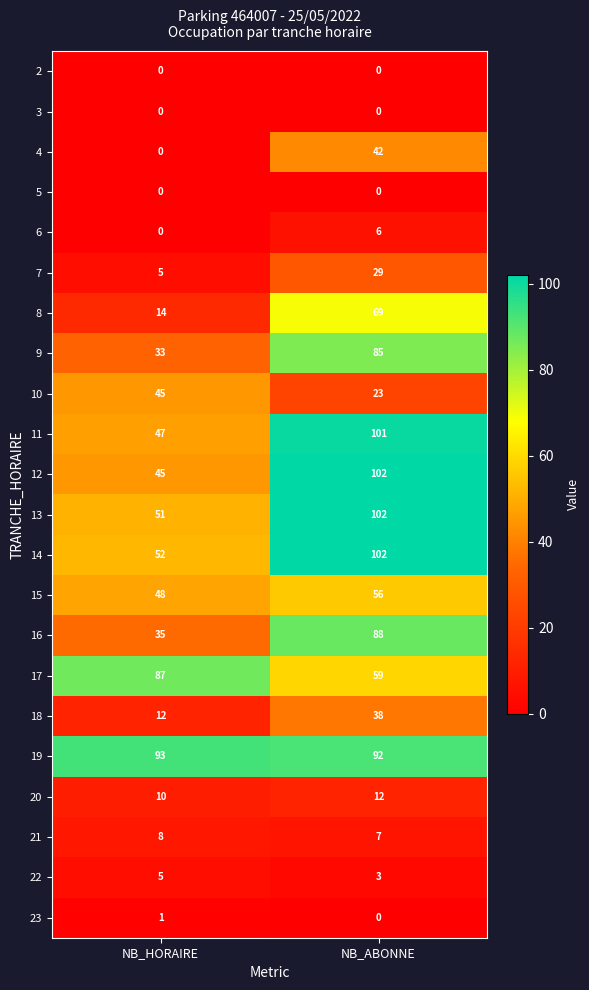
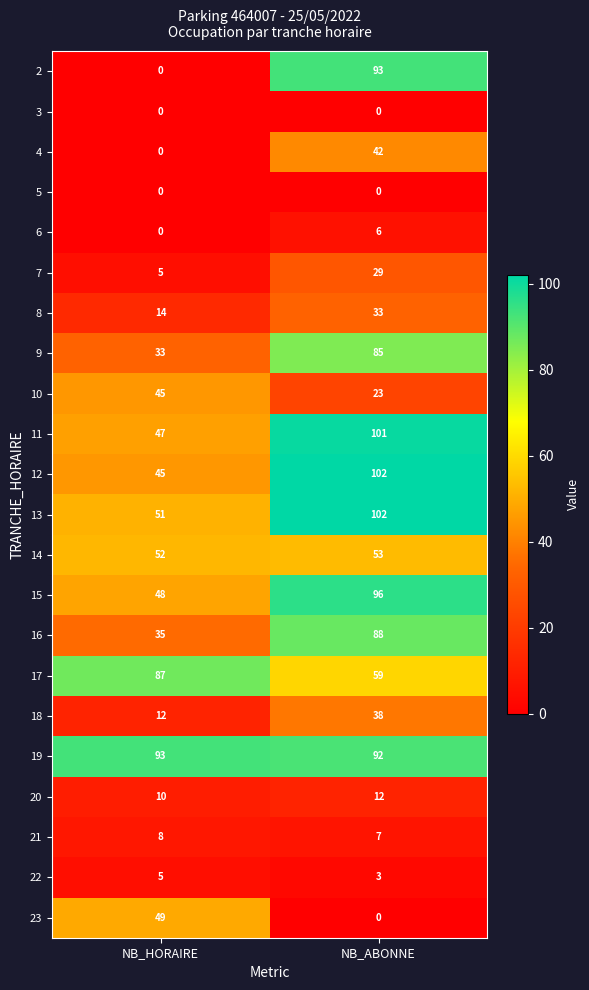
  {
    "2": {
      "NB_HORAIRE": 0,
-     "NB_ABONNE": 0
+     "NB_ABONNE": 93
    },
    "3": {
      "NB_HORAIRE": 0,
      "NB_ABONNE": 0
    },
    "4": {
      "NB_HORAIRE": 0,
      "NB_ABONNE": 42
    },
    "5": {
      "NB_HORAIRE": 0,
      "NB_ABONNE": 0
    },
    "6": {
      "NB_HORAIRE": 0,
      "NB_ABONNE": 6
    },
    "7": {
      "NB_HORAIRE": 5,
      "NB_ABONNE": 29
    },
    "8": {
      "NB_HORAIRE": 14,
-     "NB_ABONNE": 69
+     "NB_ABONNE": 33
    },
    "9": {
      "NB_HORAIRE": 33,
      "NB_ABONNE": 85
    },
    "10": {
      "NB_HORAIRE": 45,
      "NB_ABONNE": 23
    },
    "11": {
      "NB_HORAIRE": 47,
      "NB_ABONNE": 101
    },
    "12": {
      "NB_HORAIRE": 45,
      "NB_ABONNE": 102
    },
    "13": {
      "NB_HORAIRE": 51,
      "NB_ABONNE": 102
    },
    "14": {
      "NB_HORAIRE": 52,
-     "NB_ABONNE": 102
+     "NB_ABONNE": 53
    },
    "15": {
      "NB_HORAIRE": 48,
-     "NB_ABONNE": 56
+     "NB_ABONNE": 96
    },
    "16": {
      "NB_HORAIRE": 35,
      "NB_ABONNE": 88
    },
    "17": {
      "NB_HORAIRE": 87,
      "NB_ABONNE": 59
    },
    "18": {
      "NB_HORAIRE": 12,
      "NB_ABONNE": 38
    },
    "19": {
      "NB_HORAIRE": 93,
      "NB_ABONNE": 92
    },
    "20": {
      "NB_HORAIRE": 10,
      "NB_ABONNE": 12
    },
    "21": {
      "NB_HORAIRE": 8,
      "NB_ABONNE": 7
    },
    "22": {
      "NB_HORAIRE": 5,
      "NB_ABONNE": 3
    },
    "23": {
-     "NB_HORAIRE": 1,
+     "NB_HORAIRE": 49,
      "NB_ABONNE": 0
    }
  }
